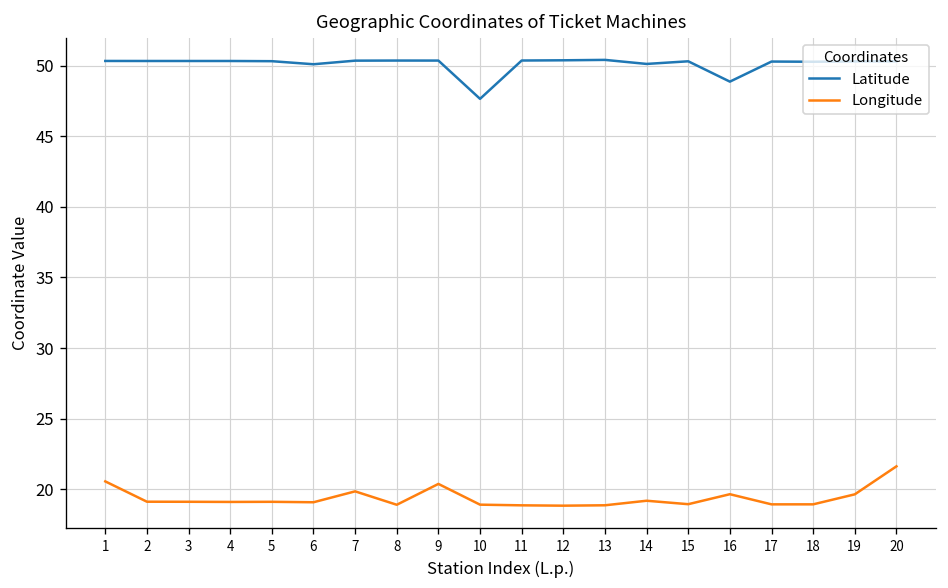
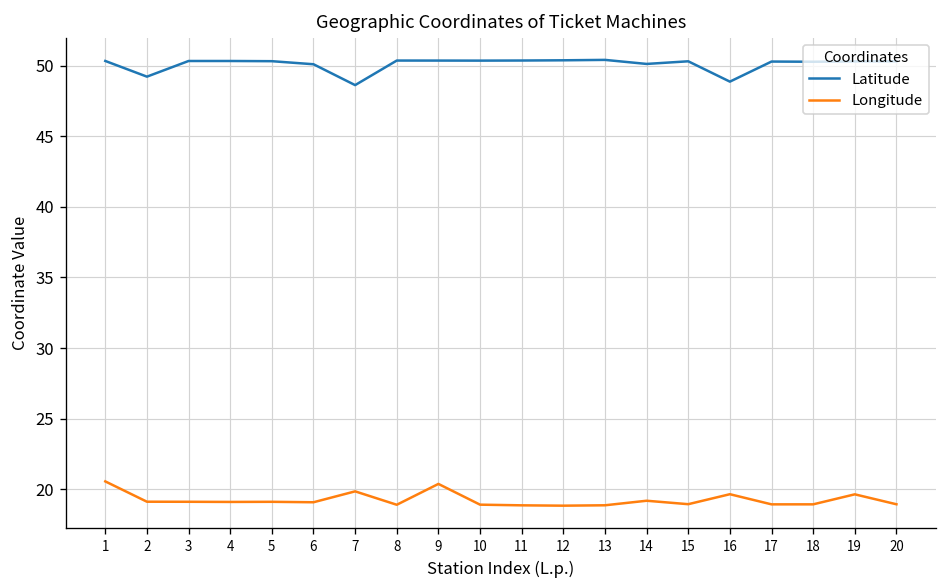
  {
    "Latitude": {
      "1": 50.3,
-     "2": 50.3,
+     "2": 49.2,
      "3": 50.3,
      "4": 50.3,
      "5": 50.3,
      "6": 50.1,
-     "7": 50.3,
+     "7": 48.6,
      "8": 50.4,
      "9": 50.3,
-     "10": 47.6,
+     "10": 50.3,
      "11": 50.4,
      "12": 50.4,
      "13": 50.4,
      "14": 50.1,
      "15": 50.3,
      "16": 48.9,
      "17": 50.3
    },
    "Longitude": {
      "1": 20.6,
      "2": 19.1,
      "3": 19.1,
      "4": 19.1,
      "5": 19.1,
      "6": 19.1,
      "7": 19.9,
      "8": 18.9,
      "9": 20.4,
      "10": 18.9,
      "11": 18.9,
      "12": 18.8,
      "13": 18.9,
      "14": 19.2,
      "15": 19.0,
      "16": 19.7,
      "17": 18.9,
      "18": 18.9,
      "19": 19.7,
-     "20": 21.6
+     "20": 18.9
    }
  }
